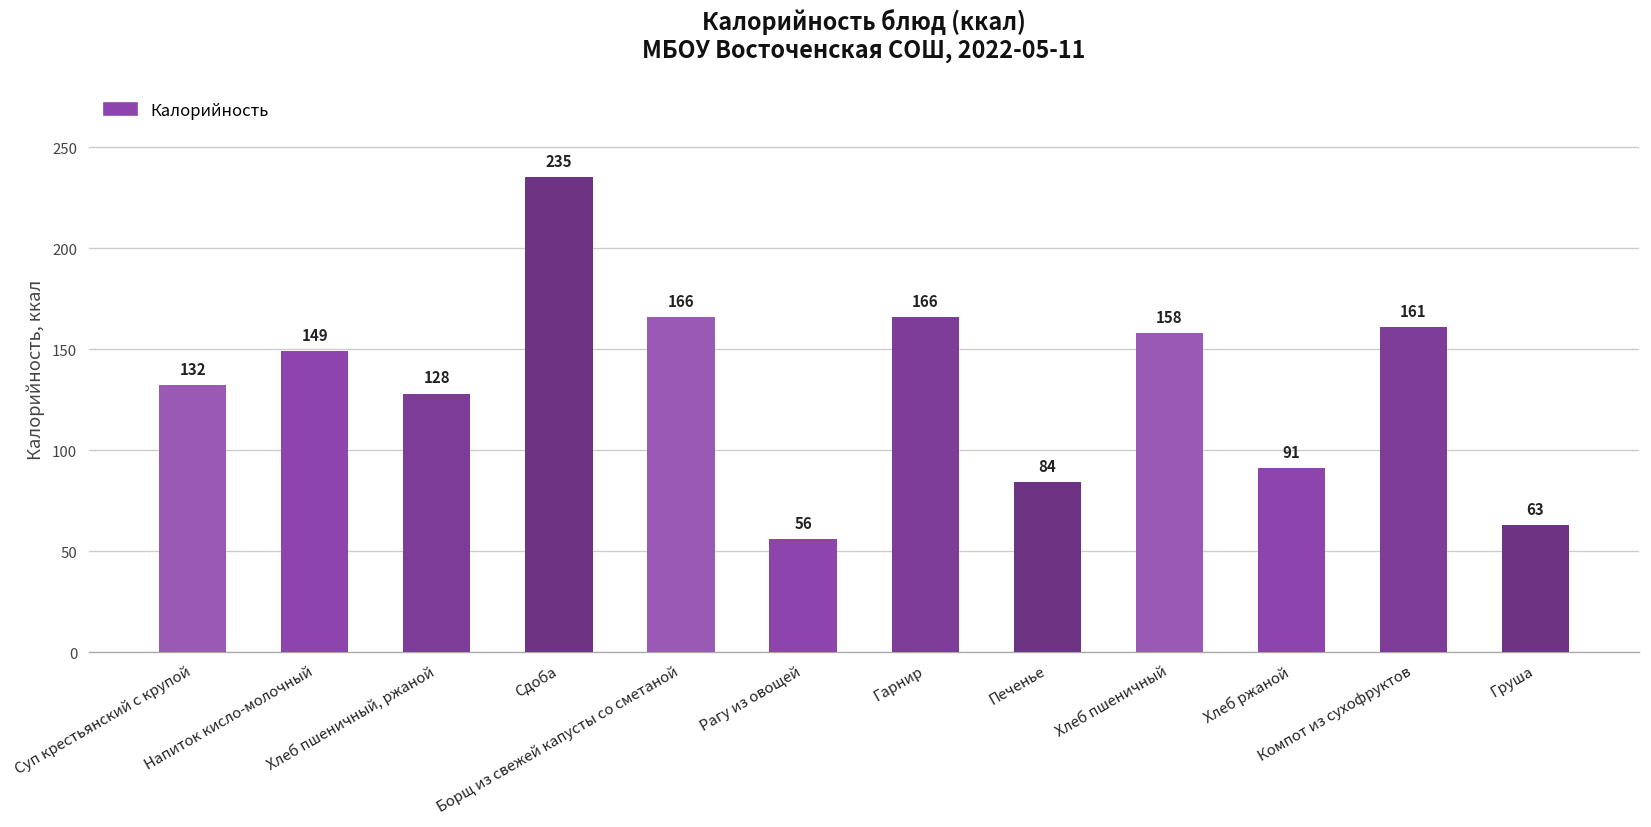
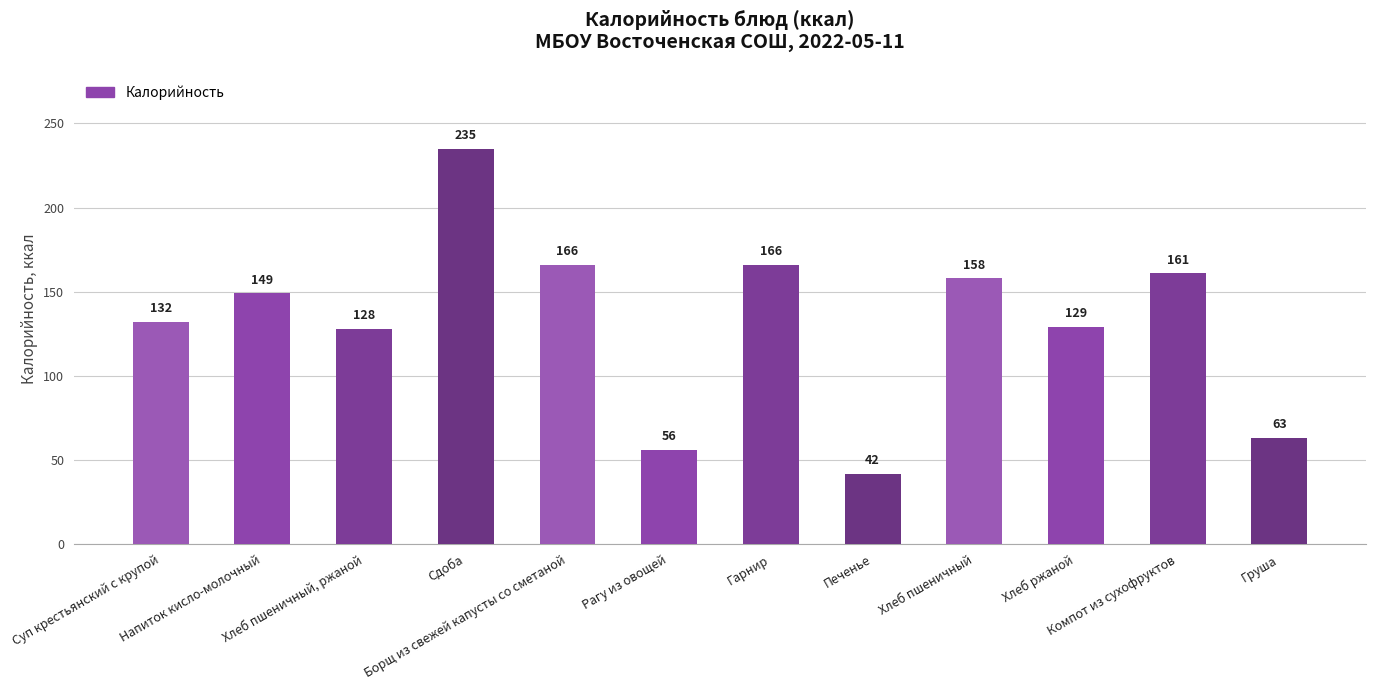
  {
    "Суп крестьянский с крупой": 132,
    "Напиток кисло-молочный": 149,
    "Хлеб пшеничный, ржаной": 128,
    "Сдоба": 235,
    "Борщ из свежей капусты со сметаной": 166,
    "Рагу из овощей": 56,
    "Гарнир": 166,
-   "Печенье": 84,
+   "Печенье": 42,
    "Хлеб пшеничный": 158,
-   "Хлеб ржаной": 91,
+   "Хлеб ржаной": 129,
    "Компот из сухофруктов": 161,
    "Груша": 63
  }
